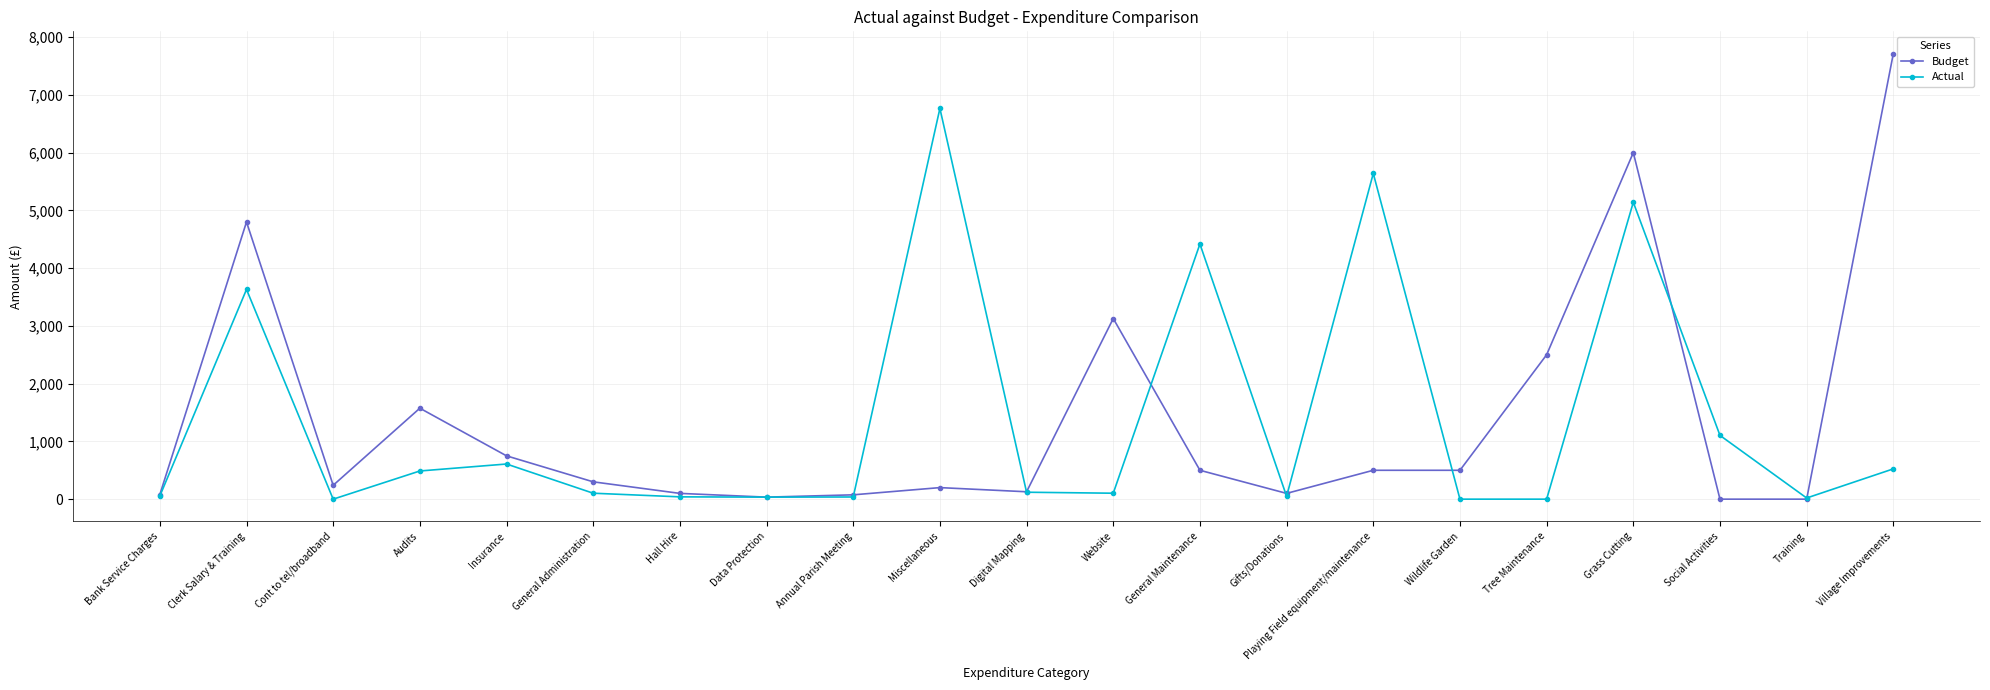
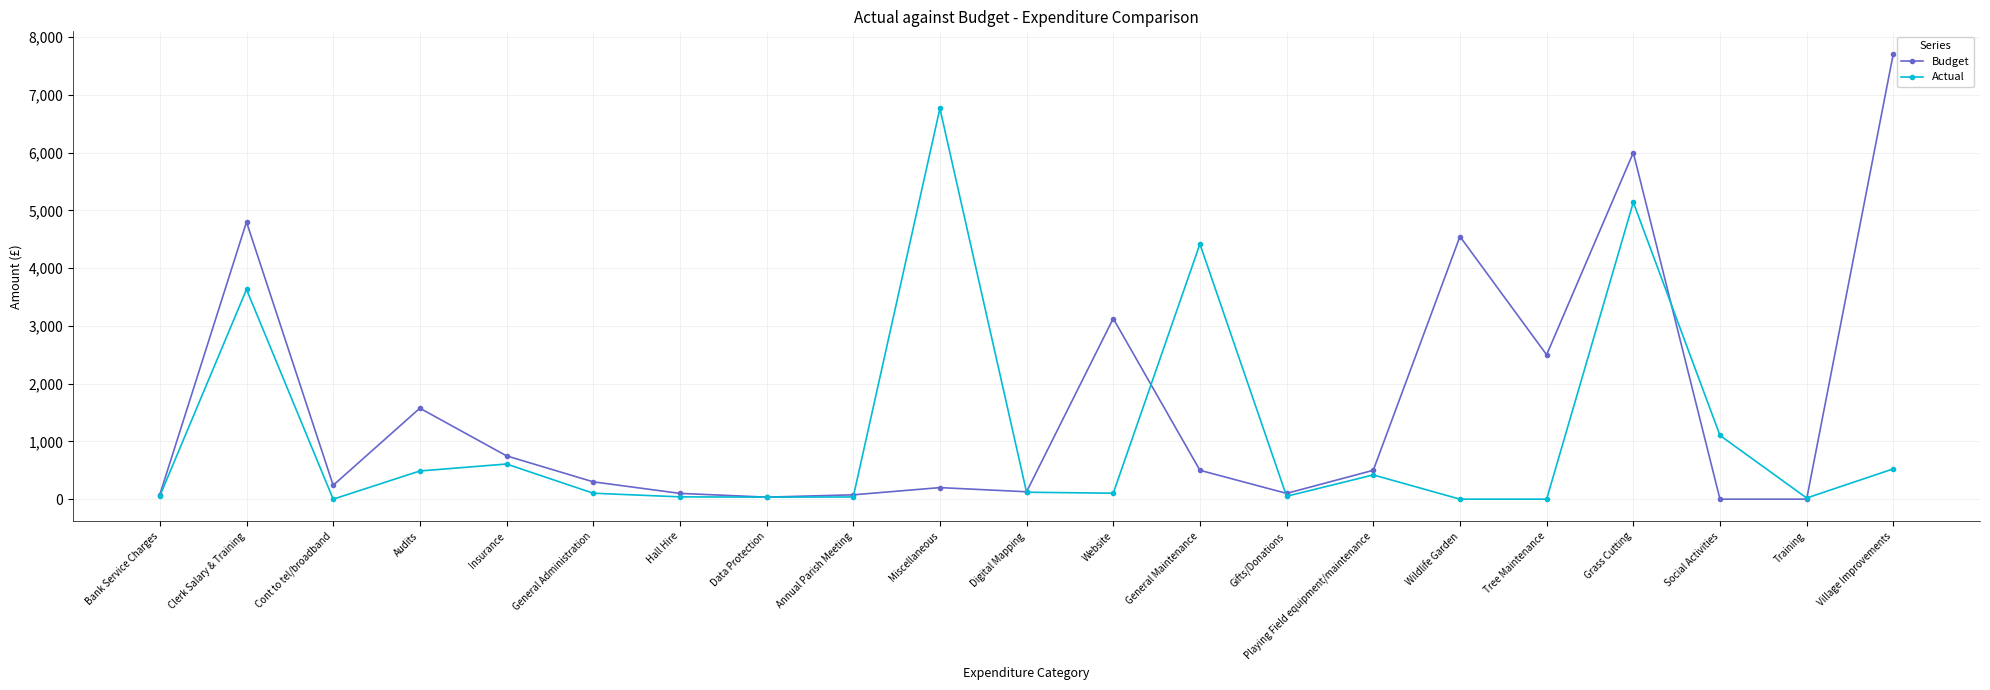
  {
    "Budget": {
      "Clerk Salary & Training": "4,800",
      "Cont to tel/broadband": "200",
      "Audits": "1,600",
      "Insurance": "800",
      "General Administration": "300",
      "Hall Hire": "100",
      "Miscellaneous": "200",
      "Website": "3,100",
      "General Maintenance": "500",
      "Gifts/Donations": "100",
      "Playing Field equipment/maintenance": "500",
-     "Wildlife Garden": "500",
+     "Wildlife Garden": "4,500",
      "Tree Maintenance": "2,500",
      "Grass Cutting": "6,000",
      "Social Activities": "0",
      "Village Improvements": "7,700"
    },
    "Actual": {
      "Clerk Salary & Training": "3,600",
      "Cont to tel/broadband": "0",
      "Audits": "500",
      "Insurance": "600",
      "General Administration": "100",
      "Hall Hire": "0",
      "Miscellaneous": "6,800",
      "Website": "100",
      "General Maintenance": "4,400",
      "Gifts/Donations": "100",
-     "Playing Field equipment/maintenance": "5,600",
+     "Playing Field equipment/maintenance": "400",
      "Wildlife Garden": "0",
      "Tree Maintenance": "0",
      "Grass Cutting": "5,100",
      "Social Activities": "1,100",
      "Village Improvements": "500"
    }
  }
